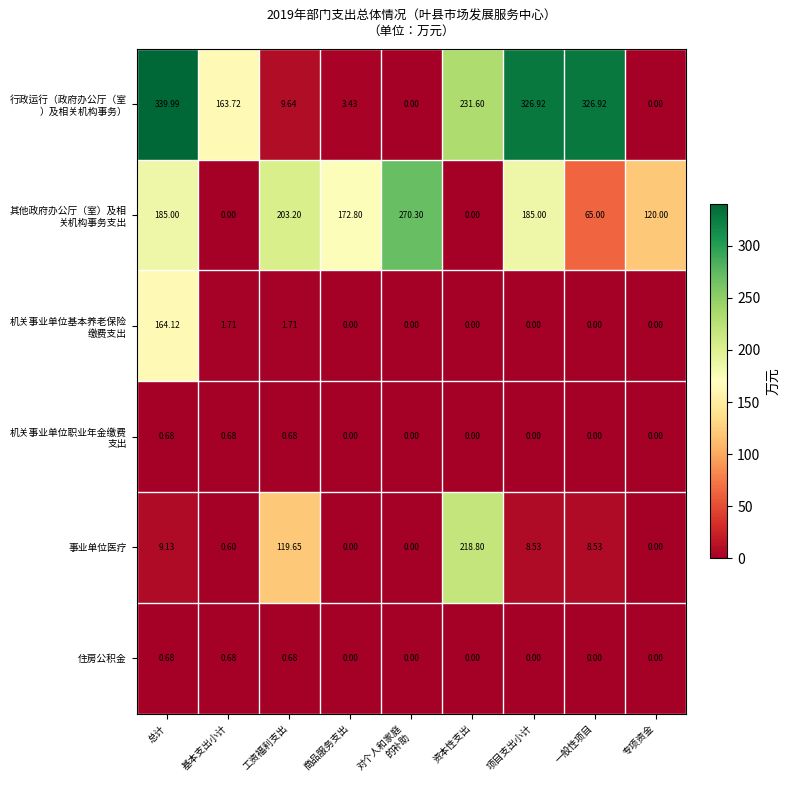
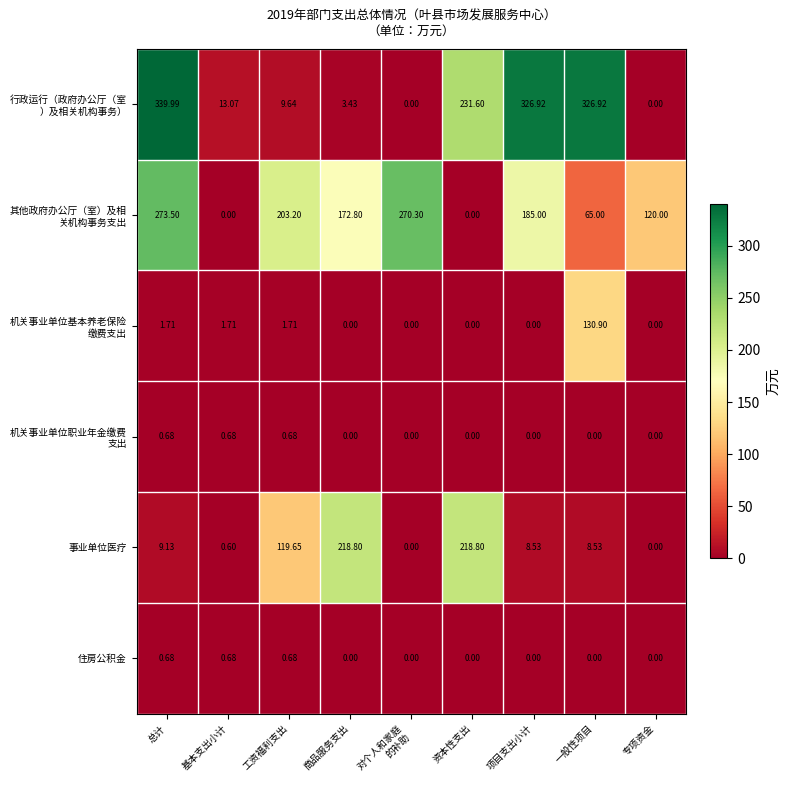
  {
    "行政运行（政府办公厅（室 ）及相关机构事务）": {
      "总计": 339.99,
-     "基本支出小计": 163.72,
+     "基本支出小计": 13.07,
      "工资福利支出": 9.64,
      "商品服务支出": 3.43,
      "对个人和家庭 的补助": 0.00,
      "资本性支出": 231.60,
      "项目支出小计": 326.92,
      "一般性项目": 326.92,
      "专项资金": 0.00
    },
    "其他政府办公厅（室）及相 关机构事务支出": {
-     "总计": 185.00,
+     "总计": 273.50,
      "基本支出小计": 0.00,
      "工资福利支出": 203.20,
      "商品服务支出": 172.80,
      "对个人和家庭 的补助": 270.30,
      "资本性支出": 0.00,
      "项目支出小计": 185.00,
      "一般性项目": 65.00,
      "专项资金": 120.00
    },
    "机关事业单位基本养老保险 缴费支出": {
-     "总计": 164.12,
+     "总计": 1.71,
      "基本支出小计": 1.71,
      "工资福利支出": 1.71,
      "商品服务支出": 0.00,
      "对个人和家庭 的补助": 0.00,
      "资本性支出": 0.00,
      "项目支出小计": 0.00,
-     "一般性项目": 0.00,
+     "一般性项目": 130.90,
      "专项资金": 0.00
    },
    "机关事业单位职业年金缴费 支出": {
      "总计": 0.68,
      "基本支出小计": 0.68,
      "工资福利支出": 0.68,
      "商品服务支出": 0.00,
      "对个人和家庭 的补助": 0.00,
      "资本性支出": 0.00,
      "项目支出小计": 0.00,
      "一般性项目": 0.00,
      "专项资金": 0.00
    },
    "事业单位医疗": {
      "总计": 9.13,
      "基本支出小计": 0.60,
      "工资福利支出": 119.65,
-     "商品服务支出": 0.00,
+     "商品服务支出": 218.80,
      "对个人和家庭 的补助": 0.00,
      "资本性支出": 218.80,
      "项目支出小计": 8.53,
      "一般性项目": 8.53,
      "专项资金": 0.00
    },
    "住房公积金": {
      "总计": 0.68,
      "基本支出小计": 0.68,
      "工资福利支出": 0.68,
      "商品服务支出": 0.00,
      "对个人和家庭 的补助": 0.00,
      "资本性支出": 0.00,
      "项目支出小计": 0.00,
      "一般性项目": 0.00,
      "专项资金": 0.00
    }
  }
